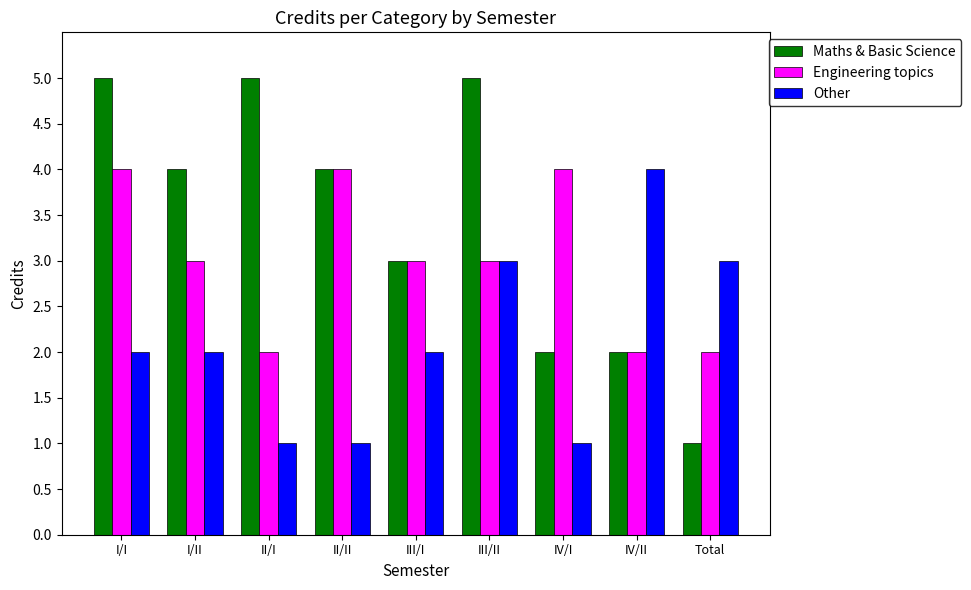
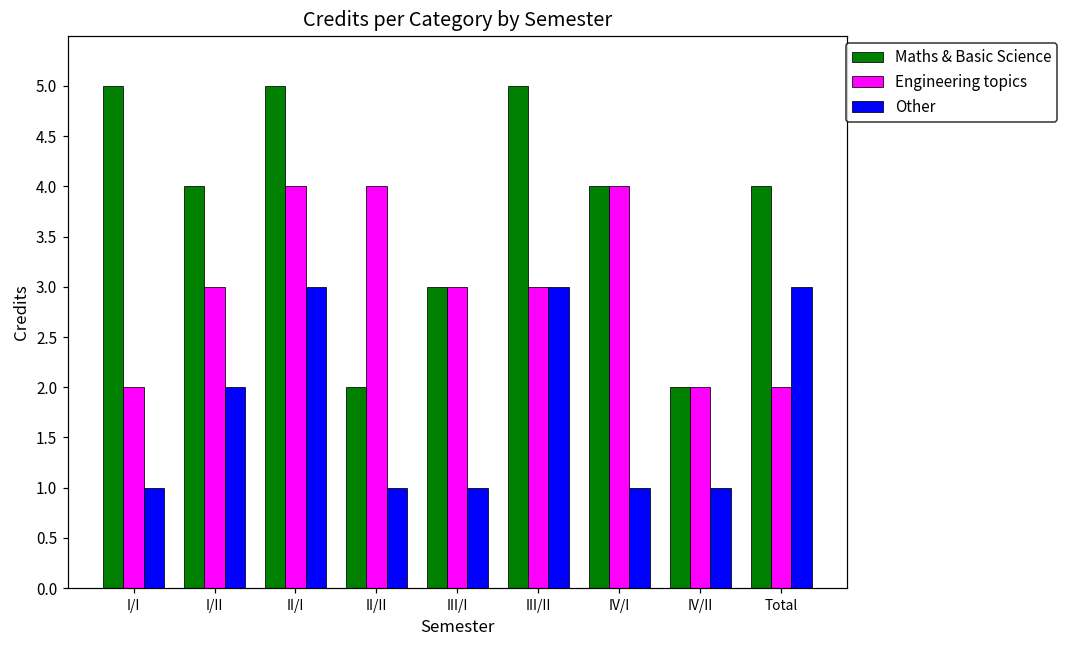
  {
    "Maths & Basic Science": {
      "I/I": 5,
      "I/II": 4,
      "II/I": 5,
-     "II/II": 4,
+     "II/II": 2,
      "III/I": 3,
      "III/II": 5,
-     "IV/I": 2,
+     "IV/I": 4,
      "IV/II": 2,
-     "Total": 1
+     "Total": 4
    },
    "Engineering topics": {
-     "I/I": 4,
+     "I/I": 2,
      "I/II": 3,
-     "II/I": 2,
+     "II/I": 4,
      "II/II": 4,
      "III/I": 3,
      "III/II": 3,
      "IV/I": 4,
      "IV/II": 2,
      "Total": 2
    },
    "Other": {
-     "I/I": 2,
+     "I/I": 1,
      "I/II": 2,
-     "II/I": 1,
+     "II/I": 3,
      "II/II": 1,
-     "III/I": 2,
+     "III/I": 1,
      "III/II": 3,
      "IV/I": 1,
-     "IV/II": 4,
+     "IV/II": 1,
      "Total": 3
    }
  }
